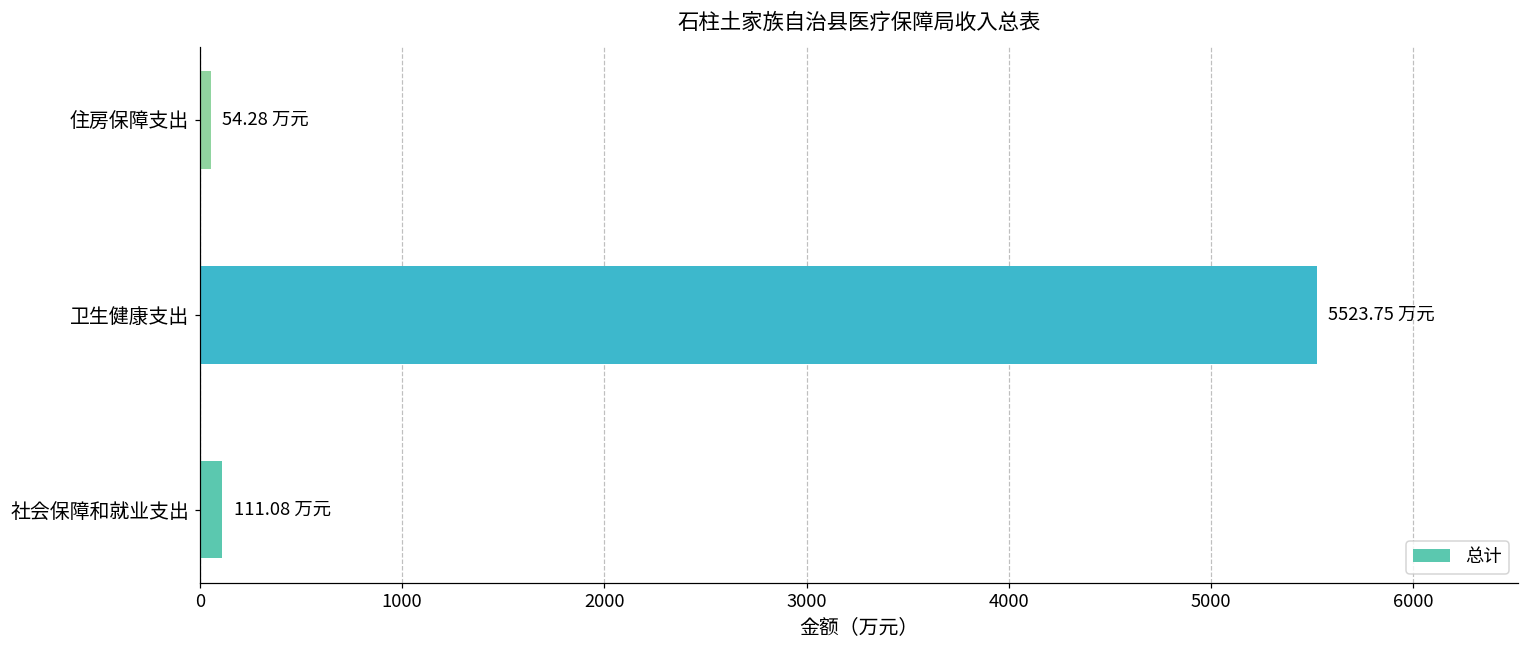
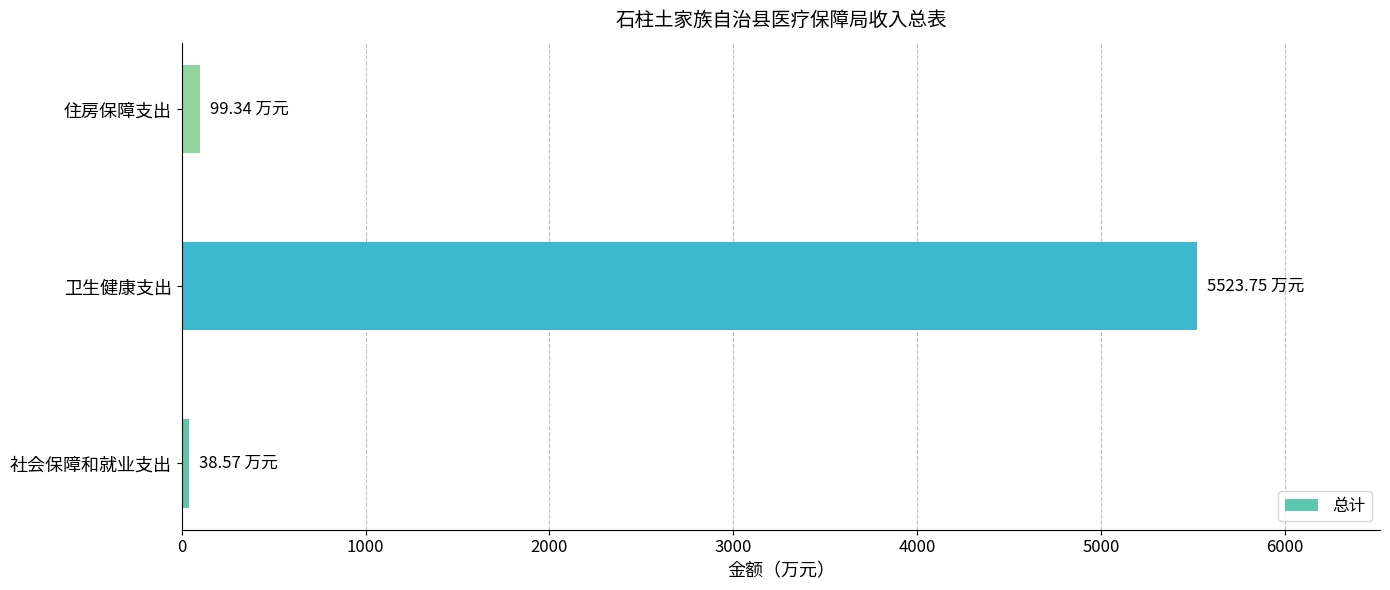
  {
-   "住房保障支出": 54.28,
+   "住房保障支出": 99.34,
    "卫生健康支出": 5523.75,
-   "社会保障和就业支出": 111.08
+   "社会保障和就业支出": 38.57
  }
